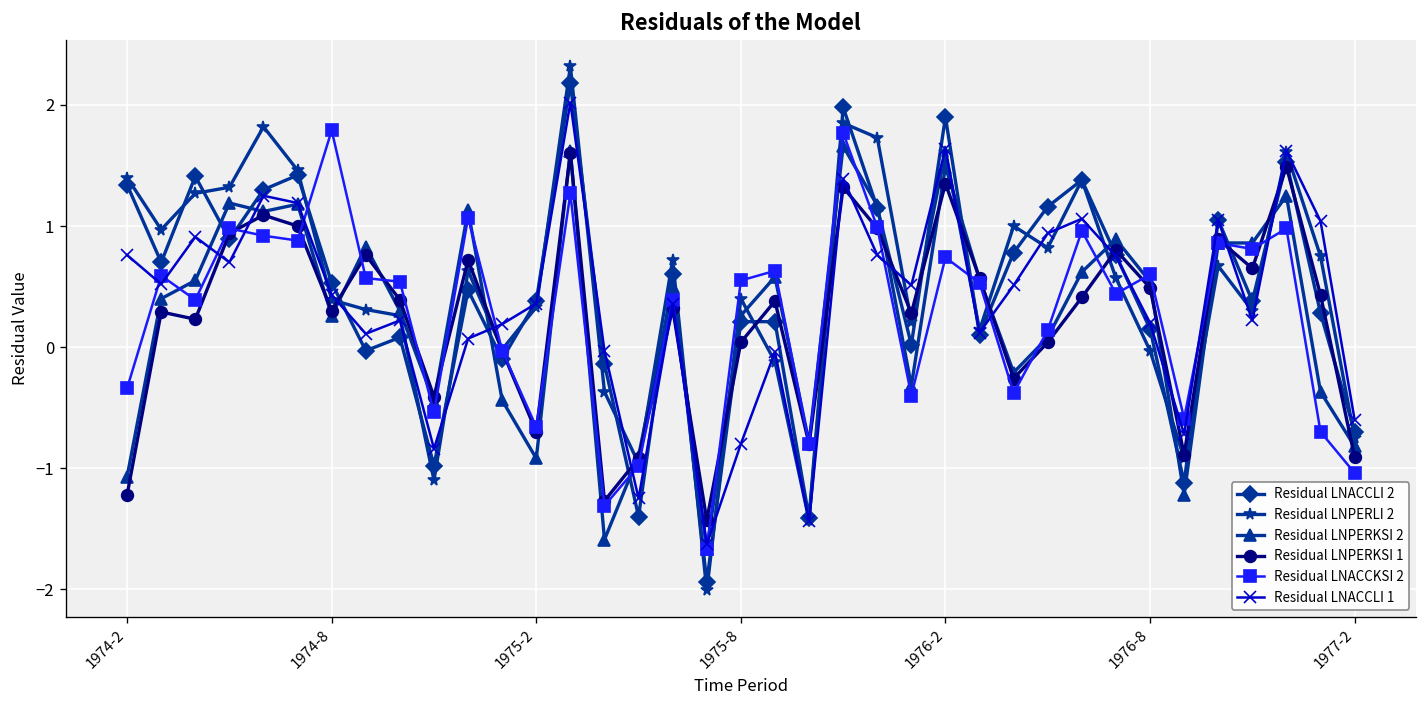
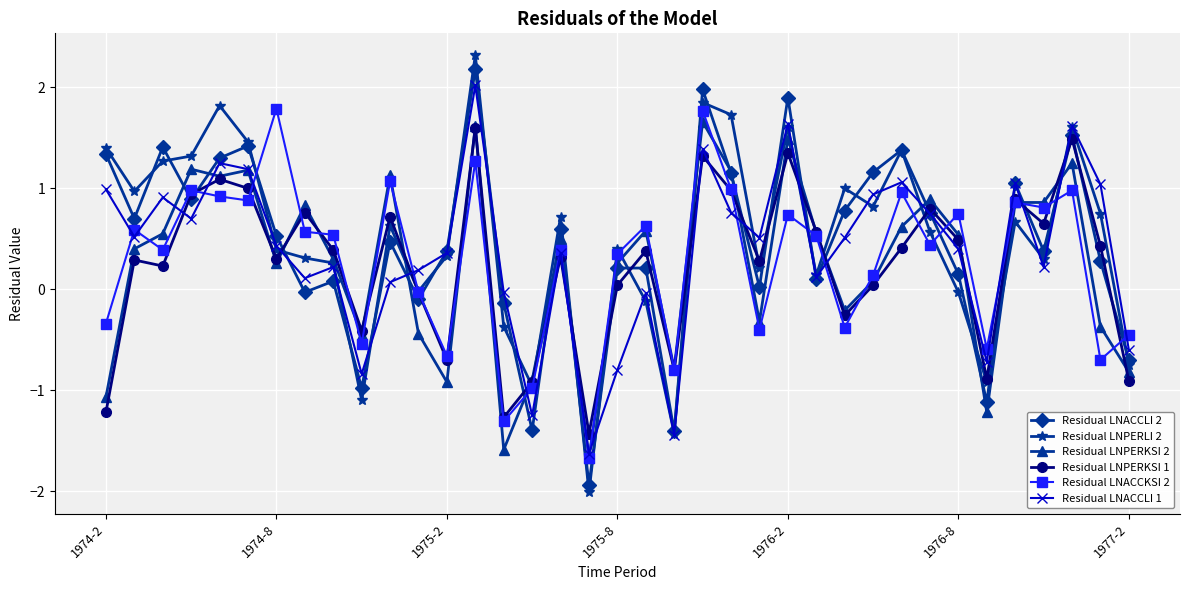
  {
    "Residual LNACCKSI 2": {
      "1974-2": -0.34,
      "1974-8": 1.79,
      "1975-2": -0.66,
-     "1975-8": 0.55,
+     "1975-8": 0.35,
      "1976-2": 0.74,
-     "1976-8": 0.60,
-     "1977-2": -1.04
+     "1976-8": 0.75,
+     "1977-2": -0.45
    },
    "Residual LNACCLI 1": {
-     "1974-2": 0.76,
+     "1974-2": 0.99,
      "1974-8": 0.43,
      "1975-8": -0.80,
      "1976-2": 1.64,
-     "1976-8": 0.2,
+     "1976-8": 0.4,
      "1977-2": -0.60
    }
  }
